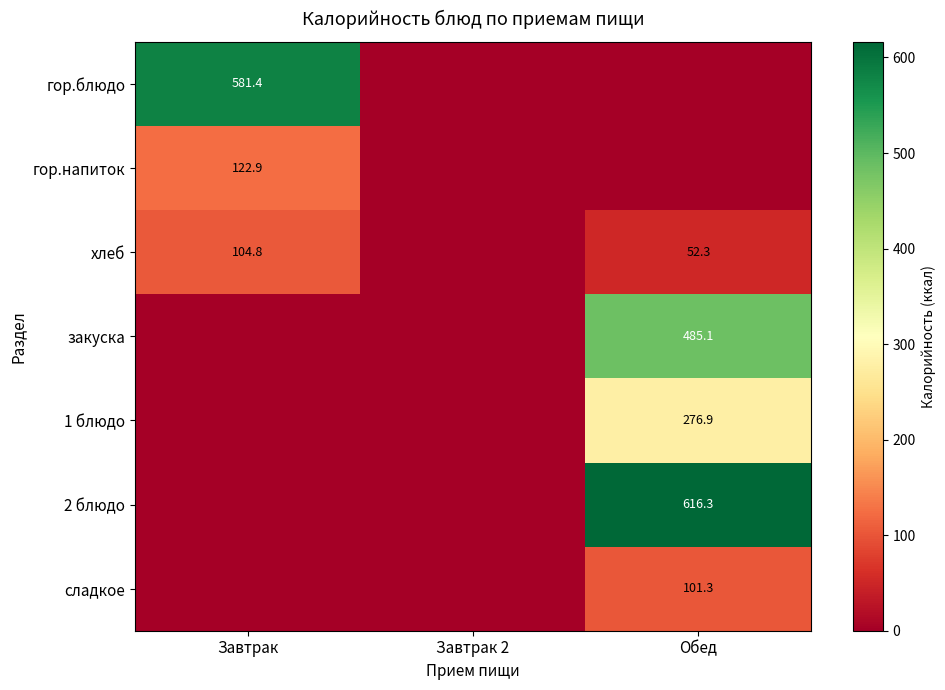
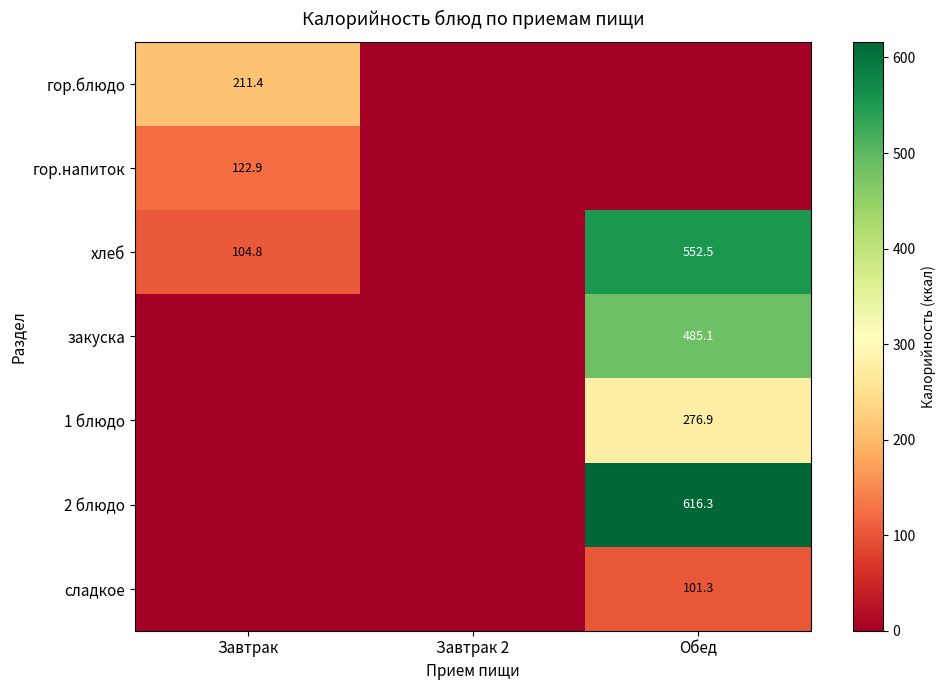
  {
    "гор.блюдо": {
-     "Завтрак": 581.4
+     "Завтрак": 211.4
    },
    "гор.напиток": {
      "Завтрак": 122.9
    },
    "хлеб": {
      "Завтрак": 104.8,
-     "Обед": 52.3
+     "Обед": 552.5
    },
    "закуска": {
      "Обед": 485.1
    },
    "1 блюдо": {
      "Обед": 276.9
    },
    "2 блюдо": {
      "Обед": 616.3
    },
    "сладкое": {
      "Обед": 101.3
    }
  }
